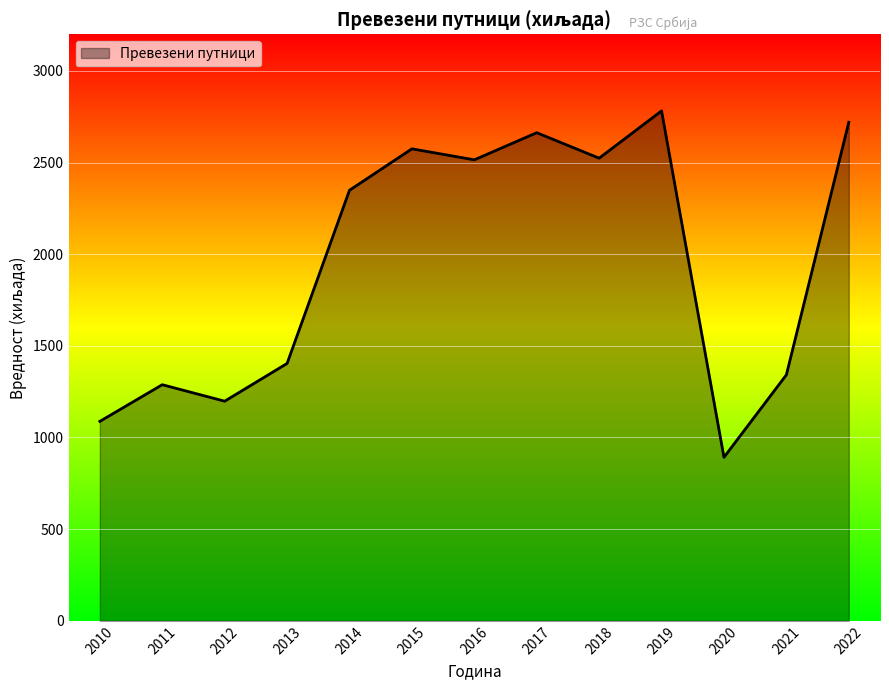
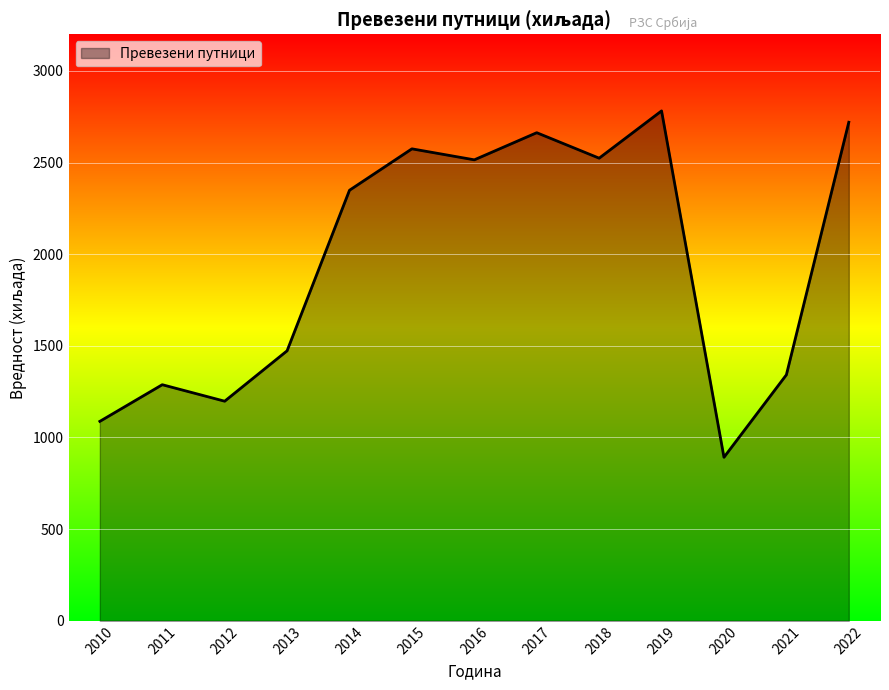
  {
    "2010": 1090,
    "2011": 1290,
    "2012": 1200,
-   "2013": 1400,
+   "2013": 1470,
    "2014": 2350,
    "2015": 2580,
    "2016": 2520,
    "2017": 2660,
    "2018": 2520,
    "2019": 2780,
    "2020": 890,
    "2021": 1340,
    "2022": 2720
  }
